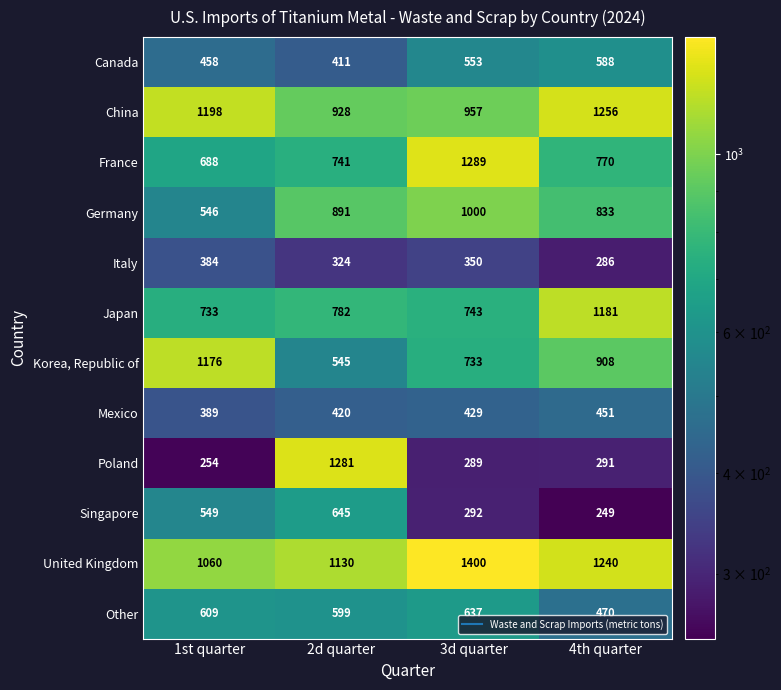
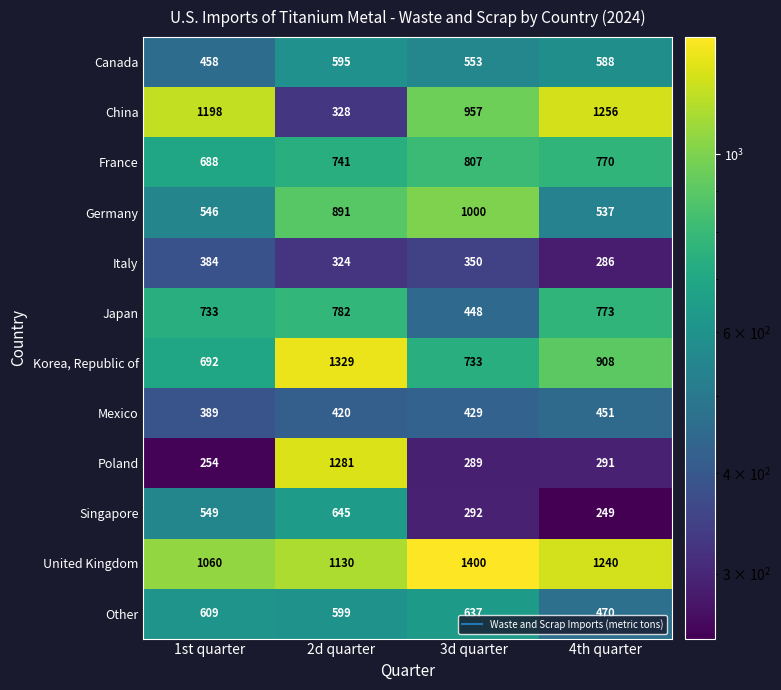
  {
    "Canada": {
      "1st quarter": 458,
-     "2d quarter": 411,
+     "2d quarter": 595,
      "3d quarter": 553,
      "4th quarter": 588
    },
    "China": {
      "1st quarter": 1198,
-     "2d quarter": 928,
+     "2d quarter": 328,
      "3d quarter": 957,
      "4th quarter": 1256
    },
    "France": {
      "1st quarter": 688,
      "2d quarter": 741,
-     "3d quarter": 1289,
+     "3d quarter": 807,
      "4th quarter": 770
    },
    "Germany": {
      "1st quarter": 546,
      "2d quarter": 891,
      "3d quarter": 1000,
-     "4th quarter": 833
+     "4th quarter": 537
    },
    "Italy": {
      "1st quarter": 384,
      "2d quarter": 324,
      "3d quarter": 350,
      "4th quarter": 286
    },
    "Japan": {
      "1st quarter": 733,
      "2d quarter": 782,
-     "3d quarter": 743,
-     "4th quarter": 1181
+     "3d quarter": 448,
+     "4th quarter": 773
    },
    "Korea, Republic of": {
-     "1st quarter": 1176,
-     "2d quarter": 545,
+     "1st quarter": 692,
+     "2d quarter": 1329,
      "3d quarter": 733,
      "4th quarter": 908
    },
    "Mexico": {
      "1st quarter": 389,
      "2d quarter": 420,
      "3d quarter": 429,
      "4th quarter": 451
    },
    "Poland": {
      "1st quarter": 254,
      "2d quarter": 1281,
      "3d quarter": 289,
      "4th quarter": 291
    },
    "Singapore": {
      "1st quarter": 549,
      "2d quarter": 645,
      "3d quarter": 292,
      "4th quarter": 249
    },
    "United Kingdom": {
      "1st quarter": 1060,
      "2d quarter": 1130,
      "3d quarter": 1400,
      "4th quarter": 1240
    },
    "Other": {
      "1st quarter": 609,
      "2d quarter": 599
    }
  }
